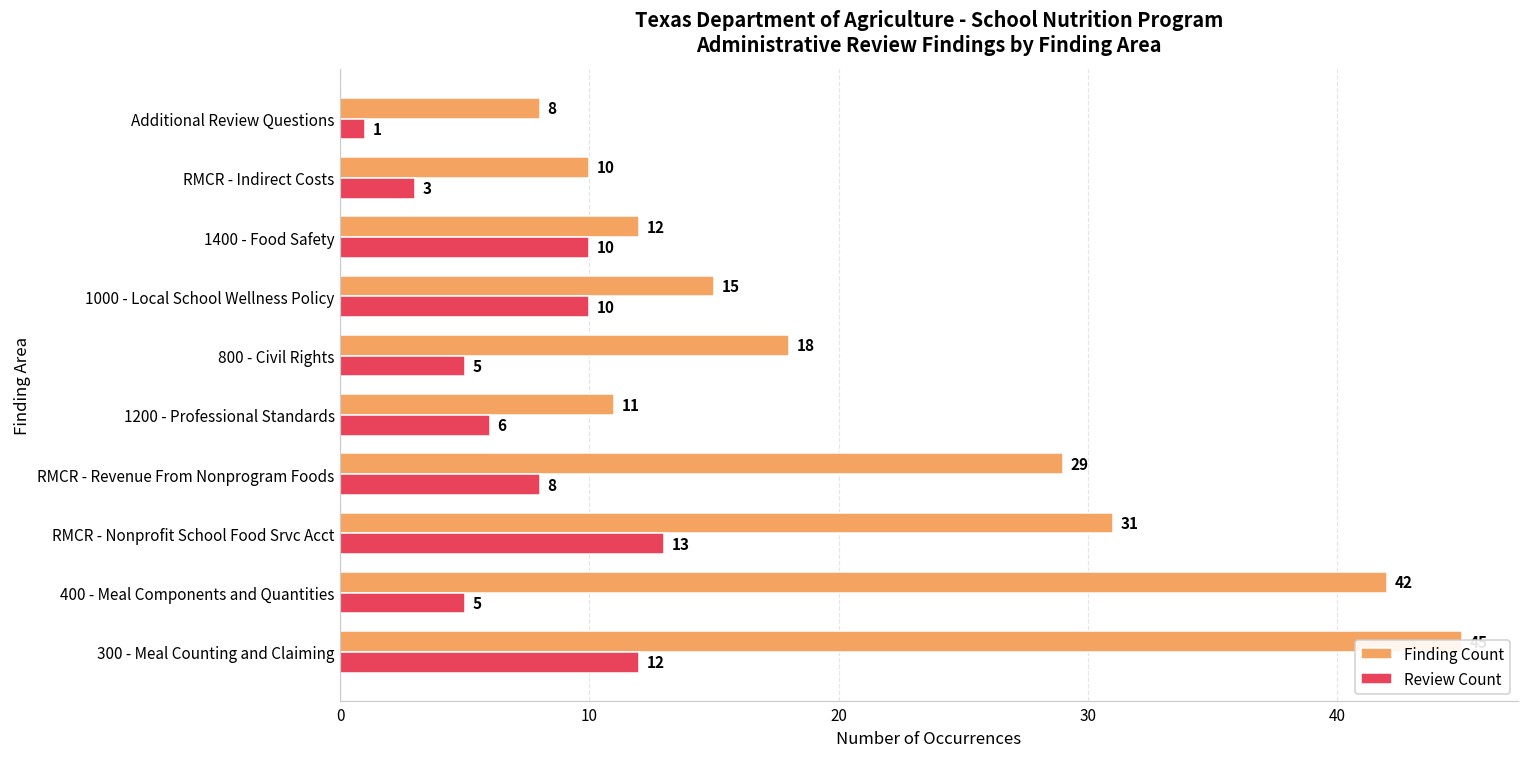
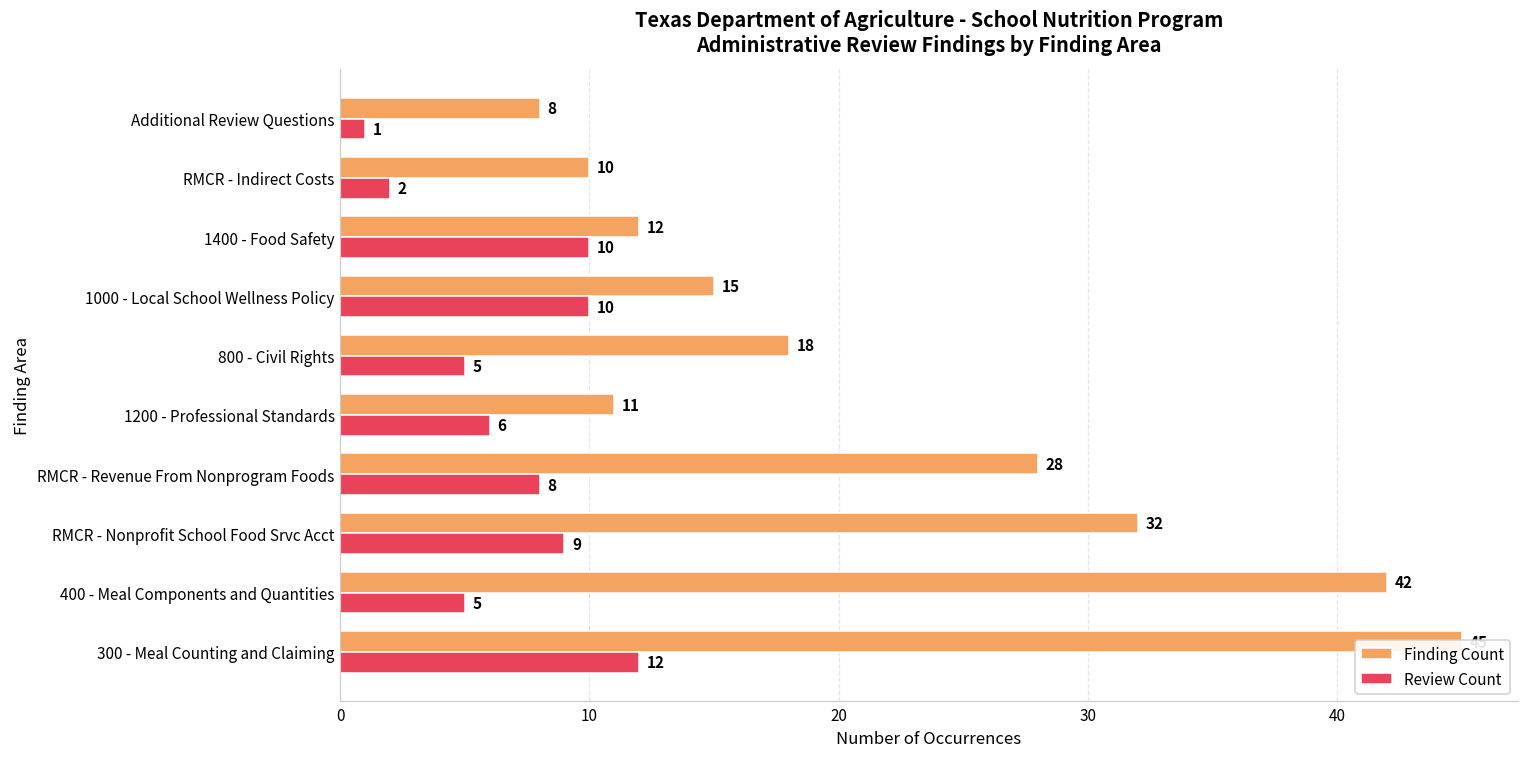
  {
    "Finding Count": {
      "Additional Review Questions": 8,
      "RMCR - Indirect Costs": 10,
      "1400 - Food Safety": 12,
      "1000 - Local School Wellness Policy": 15,
      "800 - Civil Rights": 18,
      "1200 - Professional Standards": 11,
-     "RMCR - Revenue From Nonprogram Foods": 29,
-     "RMCR - Nonprofit School Food Srvc Acct": 31,
+     "RMCR - Revenue From Nonprogram Foods": 28,
+     "RMCR - Nonprofit School Food Srvc Acct": 32,
      "400 - Meal Components and Quantities": 42
    },
    "Review Count": {
      "Additional Review Questions": 1,
-     "RMCR - Indirect Costs": 3,
+     "RMCR - Indirect Costs": 2,
      "1400 - Food Safety": 10,
      "1000 - Local School Wellness Policy": 10,
      "800 - Civil Rights": 5,
      "1200 - Professional Standards": 6,
      "RMCR - Revenue From Nonprogram Foods": 8,
-     "RMCR - Nonprofit School Food Srvc Acct": 13,
+     "RMCR - Nonprofit School Food Srvc Acct": 9,
      "400 - Meal Components and Quantities": 5,
      "300 - Meal Counting and Claiming": 12
    }
  }
